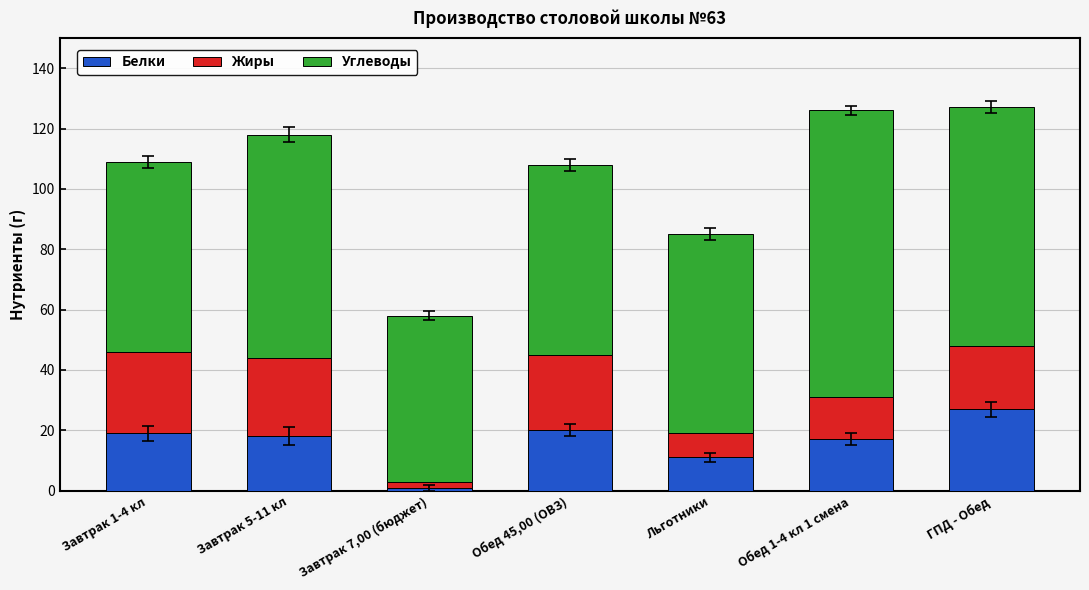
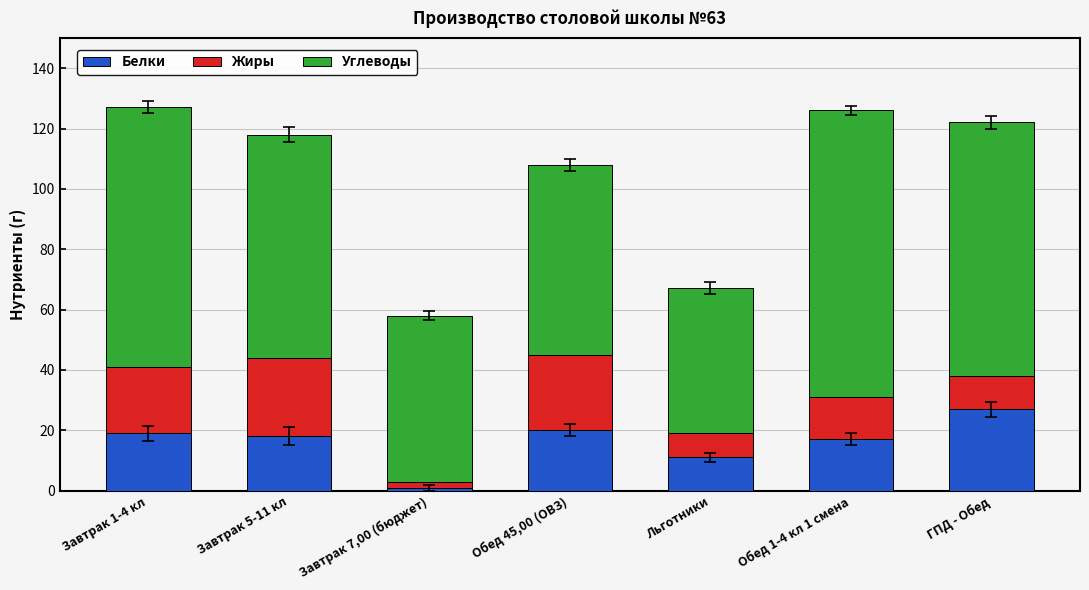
  {
    "Жиры": {
-     "Завтрак 1-4 кл": 27,
+     "Завтрак 1-4 кл": 22,
      "Завтрак 5-11 кл": 26,
      "Завтрак 7,00 (бюджет)": 2,
      "Обед 45,00 (ОВЗ)": 25,
      "Льготники": 8,
      "Обед 1-4 кл 1 смена": 14,
-     "ГПД - Обед": 21
+     "ГПД - Обед": 11
    },
    "Углеводы": {
-     "Завтрак 1-4 кл": 63,
+     "Завтрак 1-4 кл": 86,
      "Завтрак 5-11 кл": 74,
      "Завтрак 7,00 (бюджет)": 55,
      "Обед 45,00 (ОВЗ)": 63,
-     "Льготники": 66,
+     "Льготники": 48,
      "Обед 1-4 кл 1 смена": 95,
-     "ГПД - Обед": 79
+     "ГПД - Обед": 84
    }
  }
